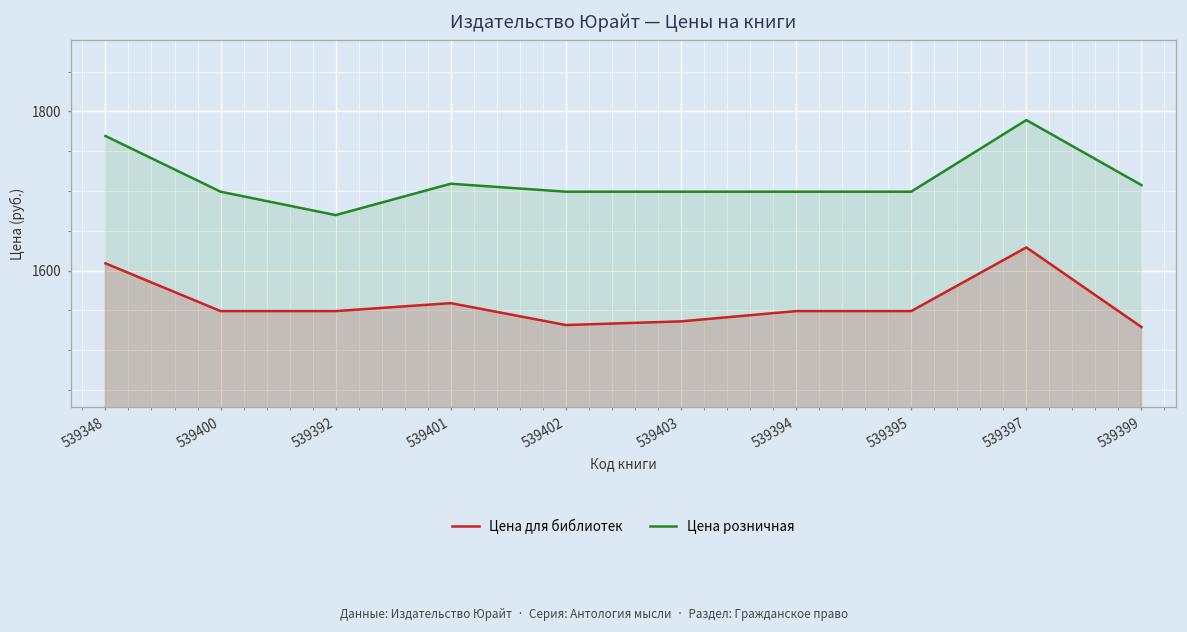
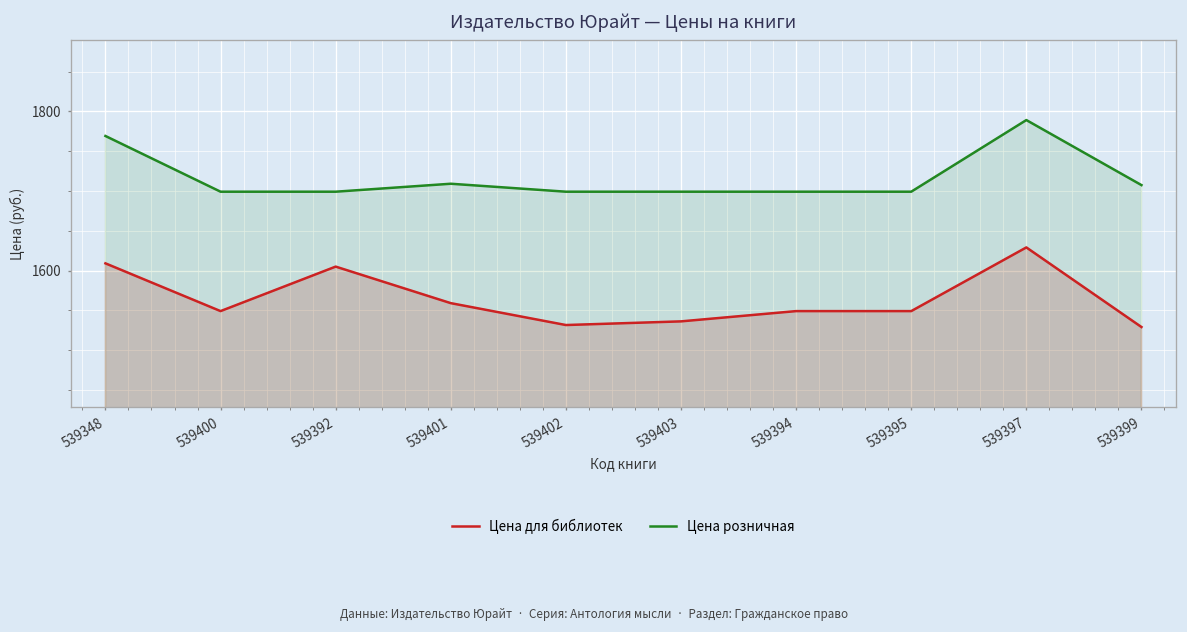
  {
    "Цена для библиотек": {
      "539348": 1610,
      "539400": 1550,
-     "539392": 1550,
+     "539392": 1600,
      "539401": 1560,
      "539402": 1530,
      "539403": 1540,
      "539394": 1550,
      "539395": 1550,
      "539397": 1630,
      "539399": 1530
    },
    "Цена розничная": {
      "539348": 1770,
      "539400": 1700,
-     "539392": 1670,
+     "539392": 1700,
      "539401": 1710,
      "539402": 1700,
      "539403": 1700,
      "539394": 1700,
      "539395": 1700,
      "539397": 1790,
      "539399": 1710
    }
  }
